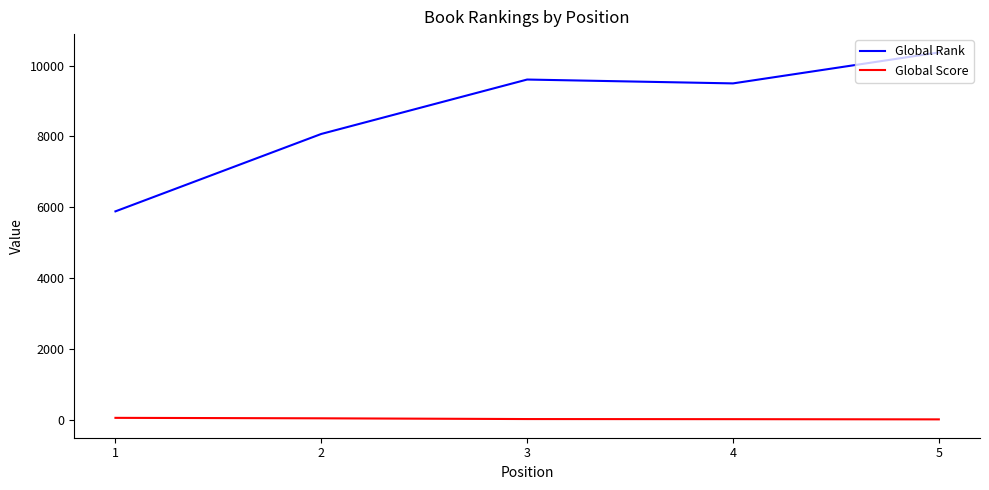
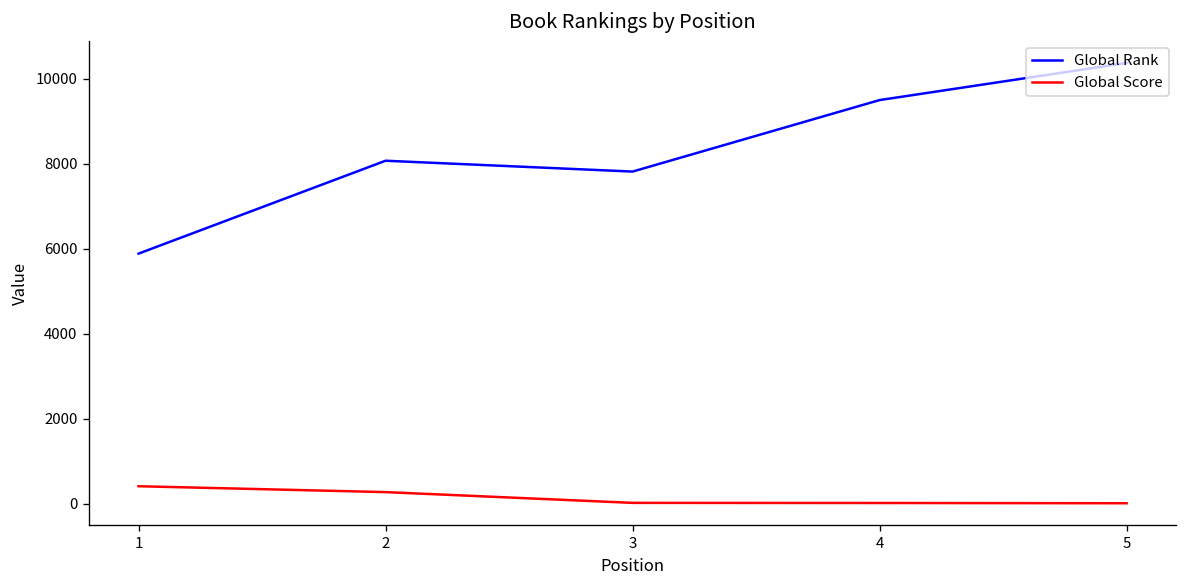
  {
    "Global Rank": {
      "1": 5900,
      "2": 8100,
-     "3": 9600,
+     "3": 7800,
      "4": 9500
    },
    "Global Score": {
-     "1": 100,
-     "2": 0,
+     "1": 400,
+     "2": 300,
      "3": 0,
      "4": 0,
      "5": 0
    }
  }
